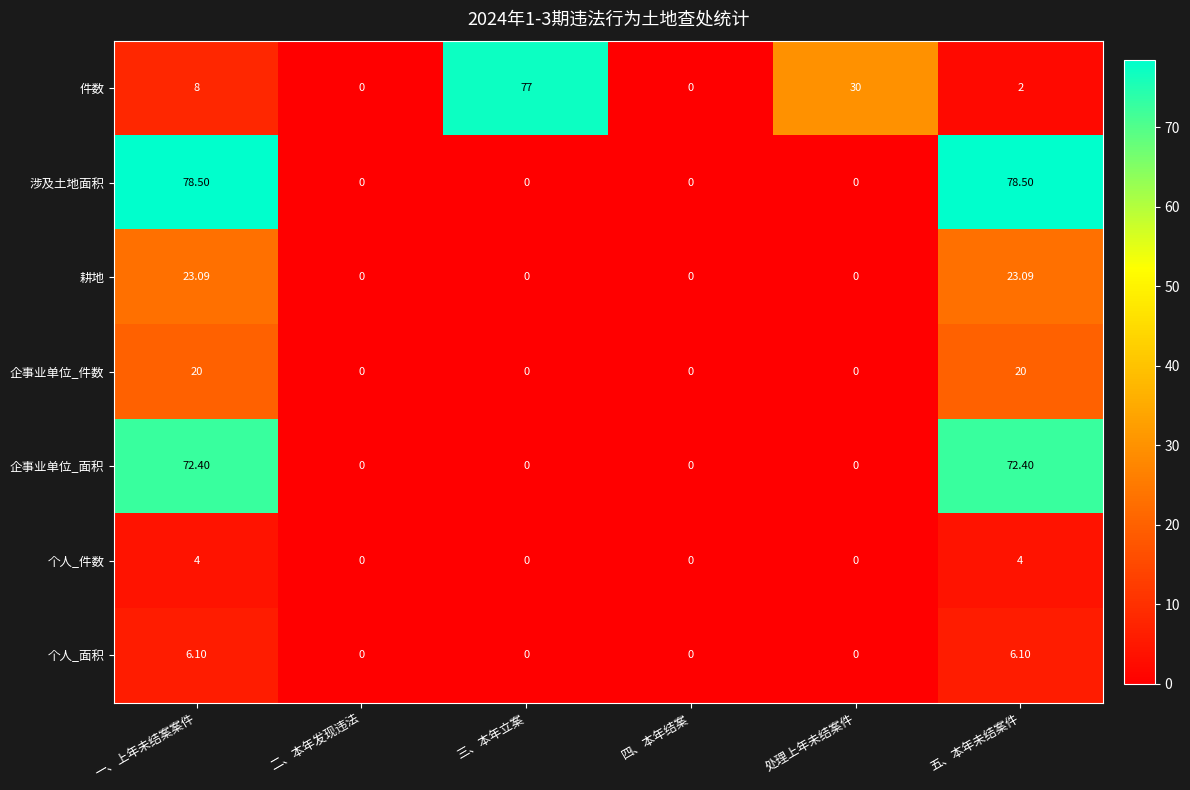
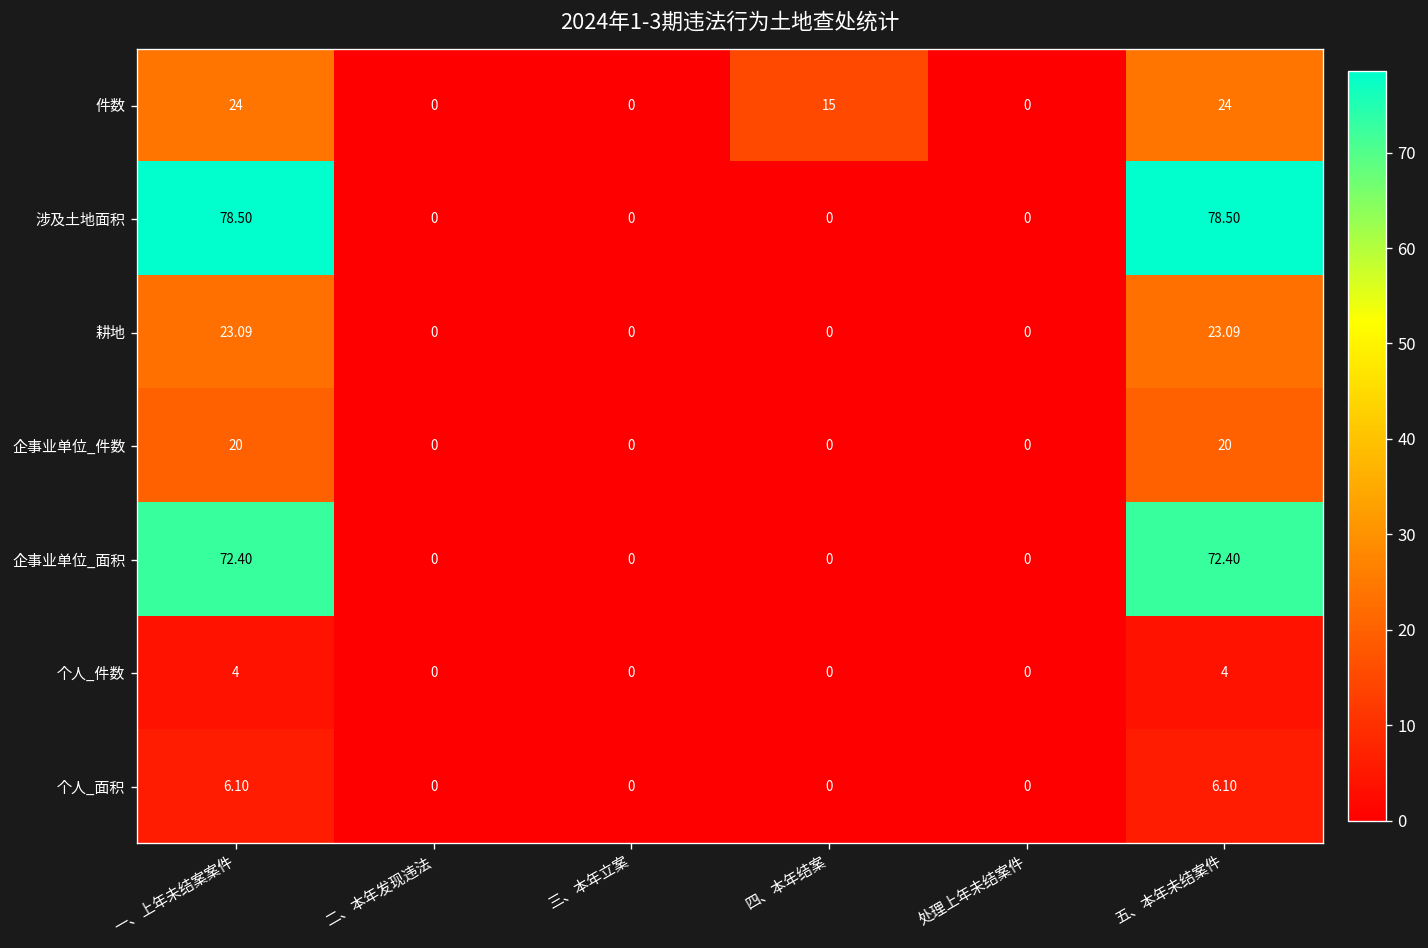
  {
    "件数": {
-     "一、上年未结案案件": 8,
+     "一、上年未结案案件": 24,
      "二、本年发现违法": 0,
-     "三、本年立案": 77,
-     "四、本年结案": 0,
-     "处理上年未结案件": 30,
-     "五、本年未结案件": 2
+     "三、本年立案": 0,
+     "四、本年结案": 15,
+     "处理上年未结案件": 0,
+     "五、本年未结案件": 24
    },
    "涉及土地面积": {
      "一、上年未结案案件": 78.50,
      "二、本年发现违法": 0,
      "三、本年立案": 0,
      "四、本年结案": 0,
      "处理上年未结案件": 0,
      "五、本年未结案件": 78.50
    },
    "耕地": {
      "一、上年未结案案件": 23.09,
      "二、本年发现违法": 0,
      "三、本年立案": 0,
      "四、本年结案": 0,
      "处理上年未结案件": 0,
      "五、本年未结案件": 23.09
    },
    "企事业单位_件数": {
      "一、上年未结案案件": 20,
      "二、本年发现违法": 0,
      "三、本年立案": 0,
      "四、本年结案": 0,
      "处理上年未结案件": 0,
      "五、本年未结案件": 20
    },
    "企事业单位_面积": {
      "一、上年未结案案件": 72.40,
      "二、本年发现违法": 0,
      "三、本年立案": 0,
      "四、本年结案": 0,
      "处理上年未结案件": 0,
      "五、本年未结案件": 72.40
    },
    "个人_件数": {
      "一、上年未结案案件": 4,
      "二、本年发现违法": 0,
      "三、本年立案": 0,
      "四、本年结案": 0,
      "处理上年未结案件": 0,
      "五、本年未结案件": 4
    },
    "个人_面积": {
      "一、上年未结案案件": 6.10,
      "二、本年发现违法": 0,
      "三、本年立案": 0,
      "四、本年结案": 0,
      "处理上年未结案件": 0,
      "五、本年未结案件": 6.10
    }
  }
